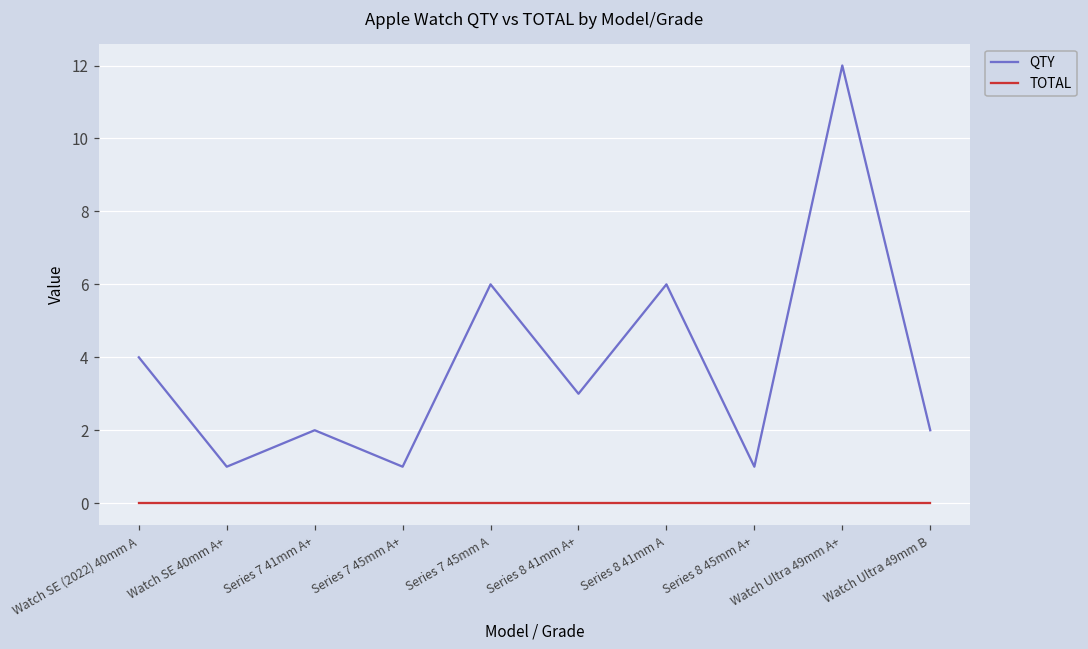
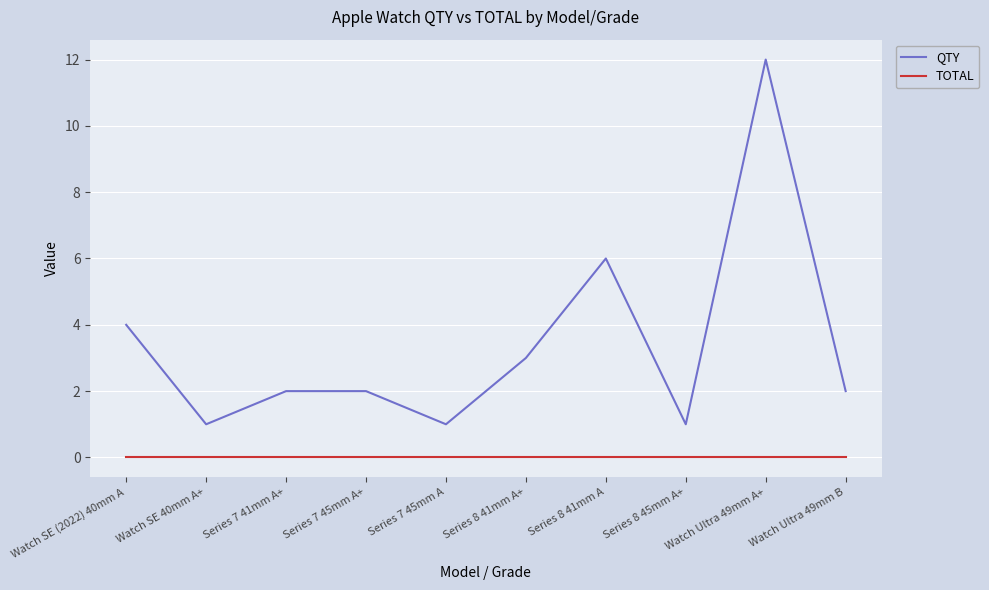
  {
    "QTY": {
      "Watch SE (2022) 40mm A": 4,
      "Watch SE 40mm A+": 1,
      "Series 7 41mm A+": 2,
-     "Series 7 45mm A+": 1,
-     "Series 7 45mm A": 6,
+     "Series 7 45mm A+": 2,
+     "Series 7 45mm A": 1,
      "Series 8 41mm A+": 3,
      "Series 8 41mm A": 6,
      "Series 8 45mm A+": 1,
      "Watch Ultra 49mm A+": 12,
      "Watch Ultra 49mm B": 2
    },
    "TOTAL": {
      "Watch SE (2022) 40mm A": 0,
      "Watch SE 40mm A+": 0,
      "Series 7 41mm A+": 0,
      "Series 7 45mm A+": 0,
      "Series 7 45mm A": 0,
      "Series 8 41mm A+": 0,
      "Series 8 41mm A": 0,
      "Series 8 45mm A+": 0,
      "Watch Ultra 49mm A+": 0,
      "Watch Ultra 49mm B": 0
    }
  }
